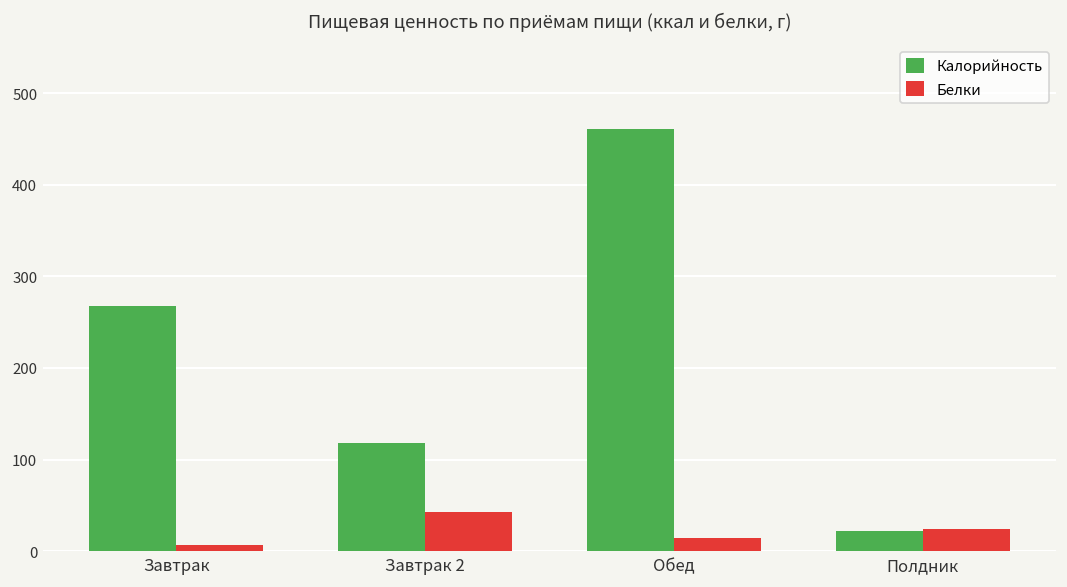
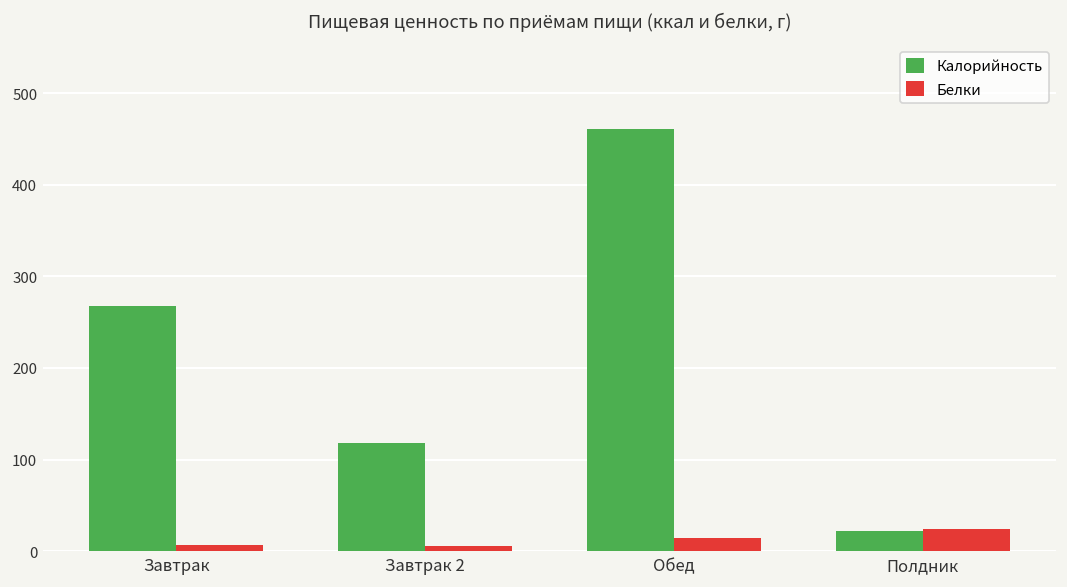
  {
    "Калорийность": {
      "Завтрак": 270,
      "Завтрак 2": 120,
      "Обед": 460,
      "Полдник": 20
    },
    "Белки": {
      "Завтрак": 10,
-     "Завтрак 2": 40,
+     "Завтрак 2": 10,
      "Обед": 10,
      "Полдник": 20
    }
  }
